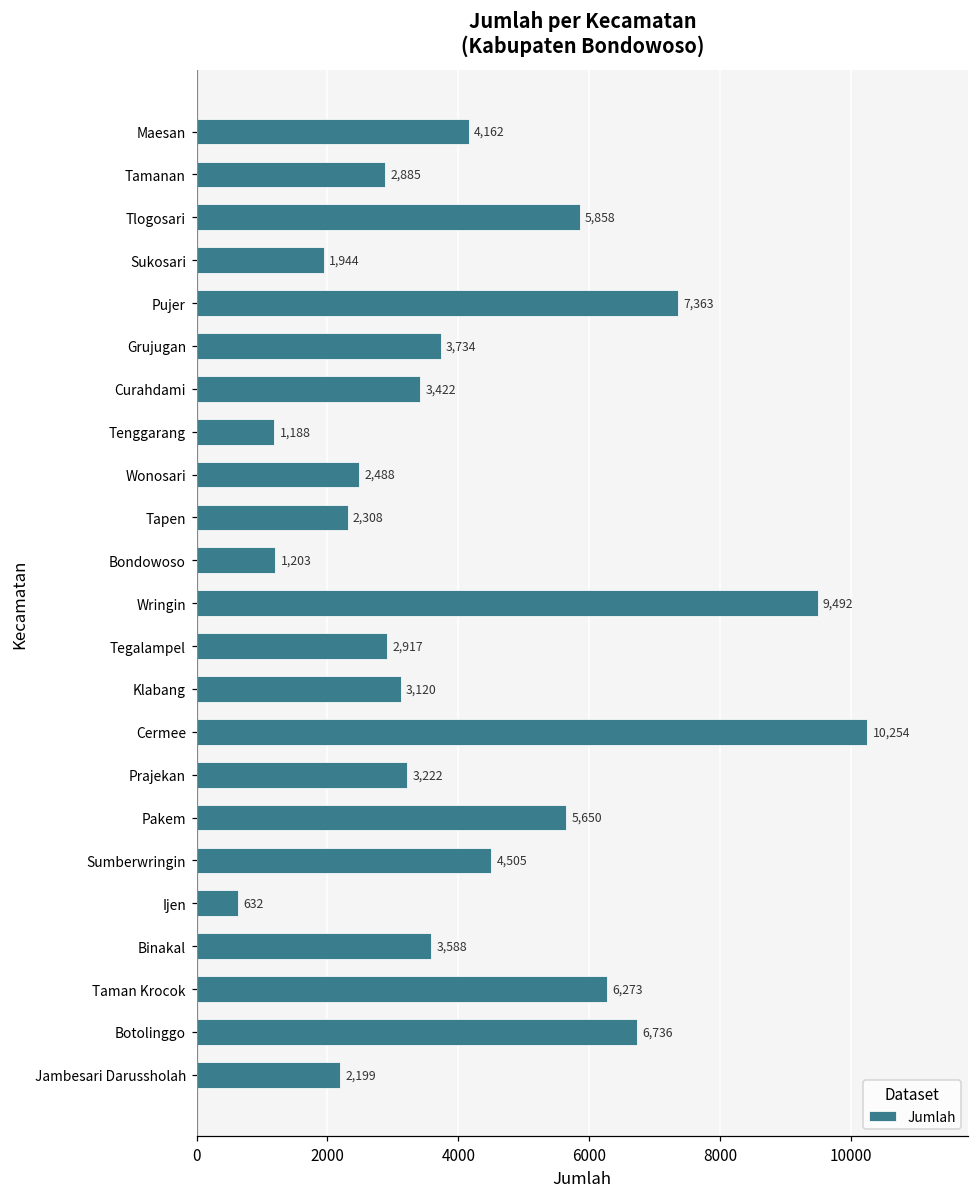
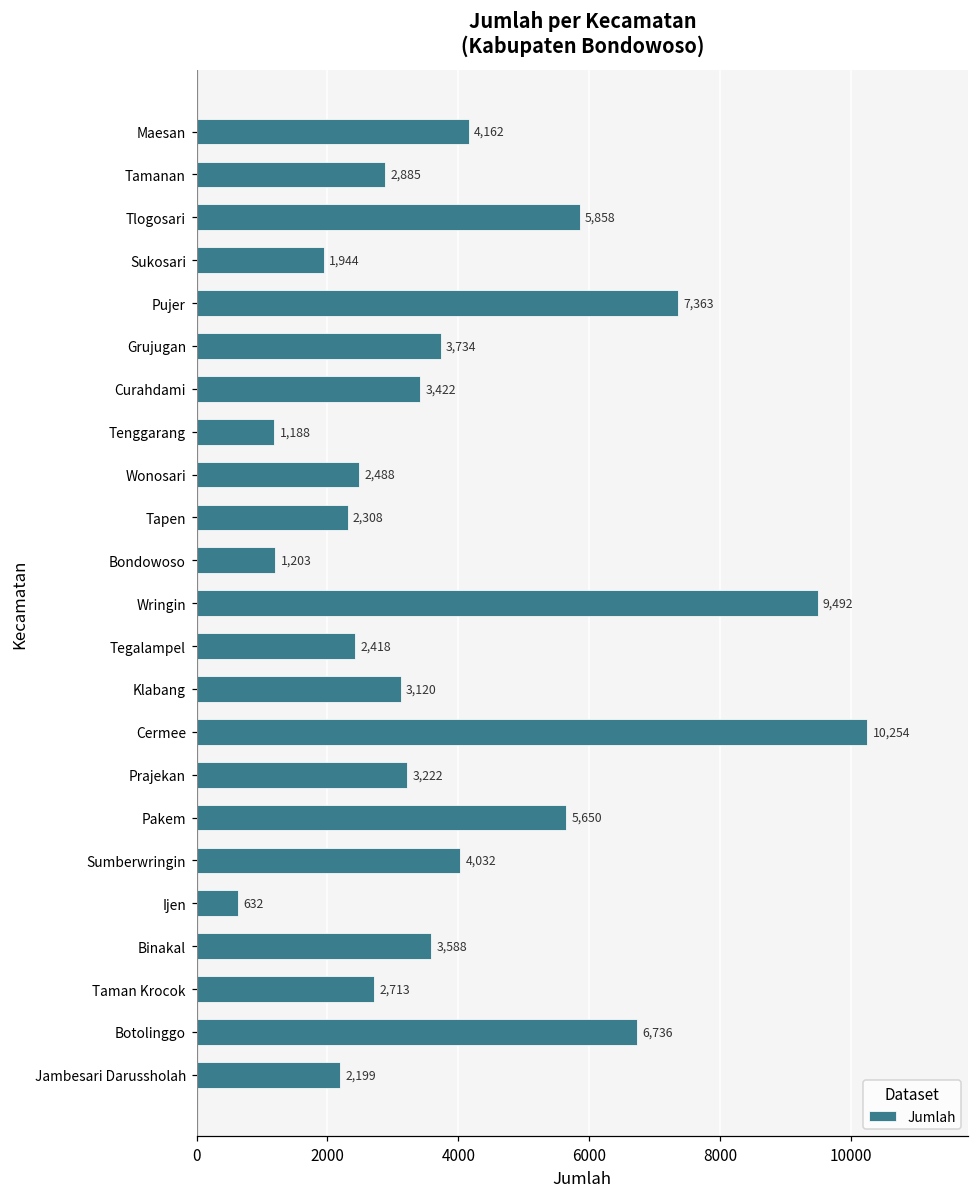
  {
    "Maesan": "4,162",
    "Tamanan": "2,885",
    "Tlogosari": "5,858",
    "Sukosari": "1,944",
    "Pujer": "7,363",
    "Grujugan": "3,734",
    "Curahdami": "3,422",
    "Tenggarang": "1,188",
    "Wonosari": "2,488",
    "Tapen": "2,308",
    "Bondowoso": "1,203",
    "Wringin": "9,492",
-   "Tegalampel": "2,917",
+   "Tegalampel": "2,418",
    "Klabang": "3,120",
    "Cermee": "10,254",
    "Prajekan": "3,222",
    "Pakem": "5,650",
-   "Sumberwringin": "4,505",
+   "Sumberwringin": "4,032",
    "Ijen": "632",
    "Binakal": "3,588",
-   "Taman Krocok": "6,273",
+   "Taman Krocok": "2,713",
    "Botolinggo": "6,736",
    "Jambesari Darussholah": "2,199"
  }
